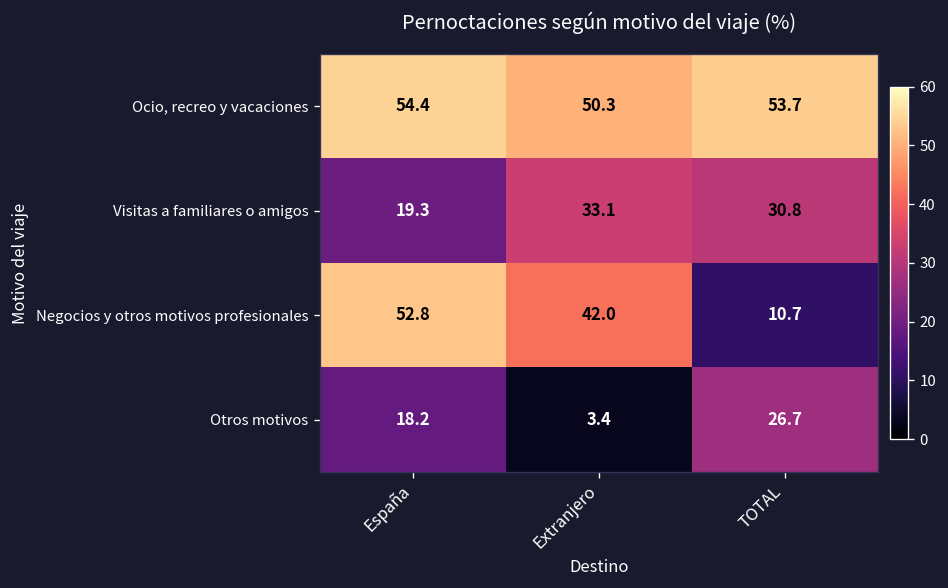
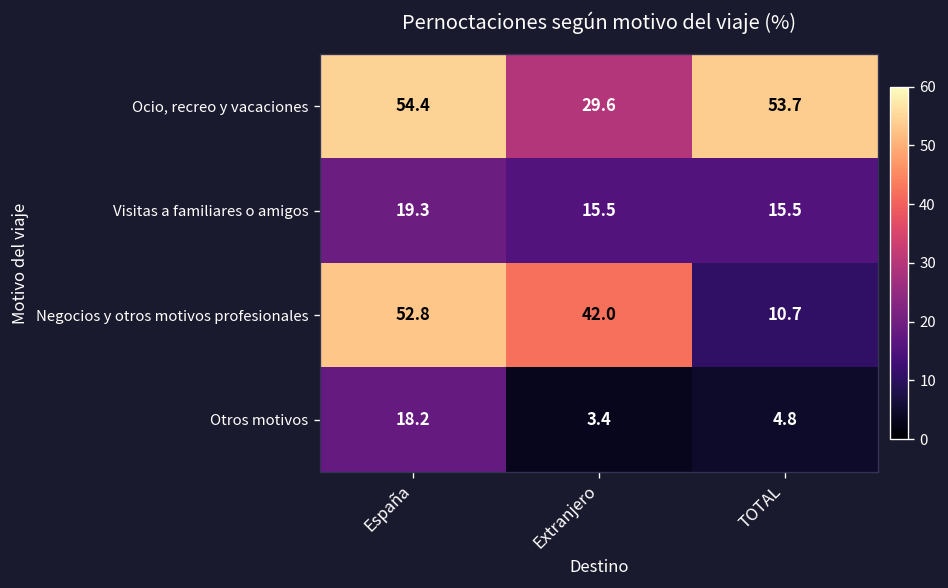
  {
    "Ocio, recreo y vacaciones": {
      "España": 54.4,
-     "Extranjero": 50.3,
+     "Extranjero": 29.6,
      "TOTAL": 53.7
    },
    "Visitas a familiares o amigos": {
      "España": 19.3,
-     "Extranjero": 33.1,
-     "TOTAL": 30.8
+     "Extranjero": 15.5,
+     "TOTAL": 15.5
    },
    "Negocios y otros motivos profesionales": {
      "España": 52.8,
      "Extranjero": 42.0,
      "TOTAL": 10.7
    },
    "Otros motivos": {
      "España": 18.2,
      "Extranjero": 3.4,
-     "TOTAL": 26.7
+     "TOTAL": 4.8
    }
  }
